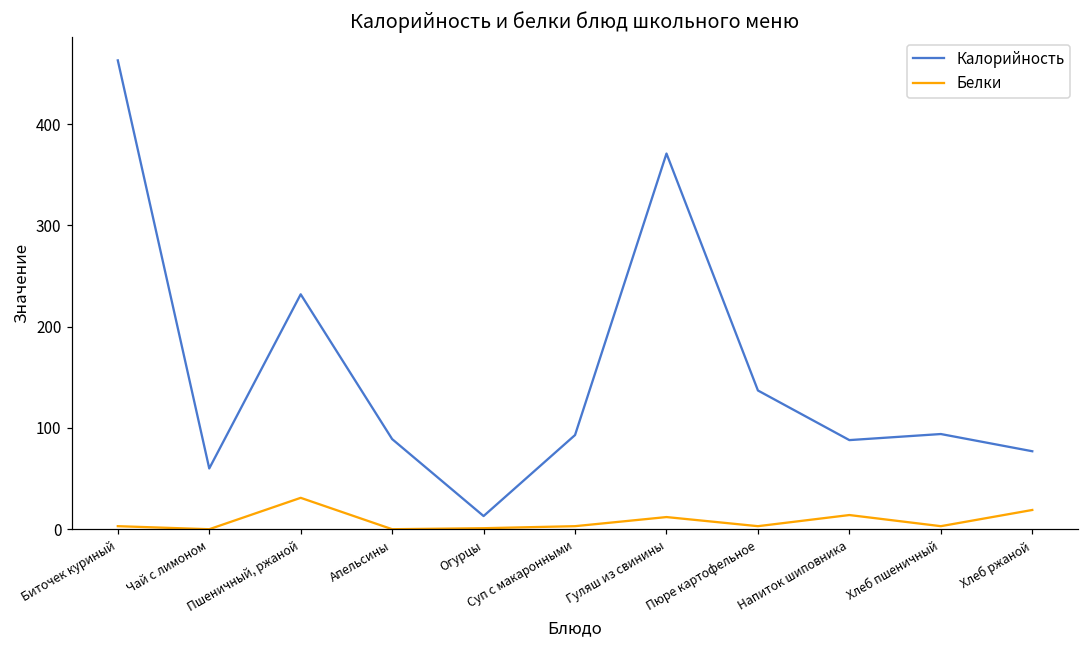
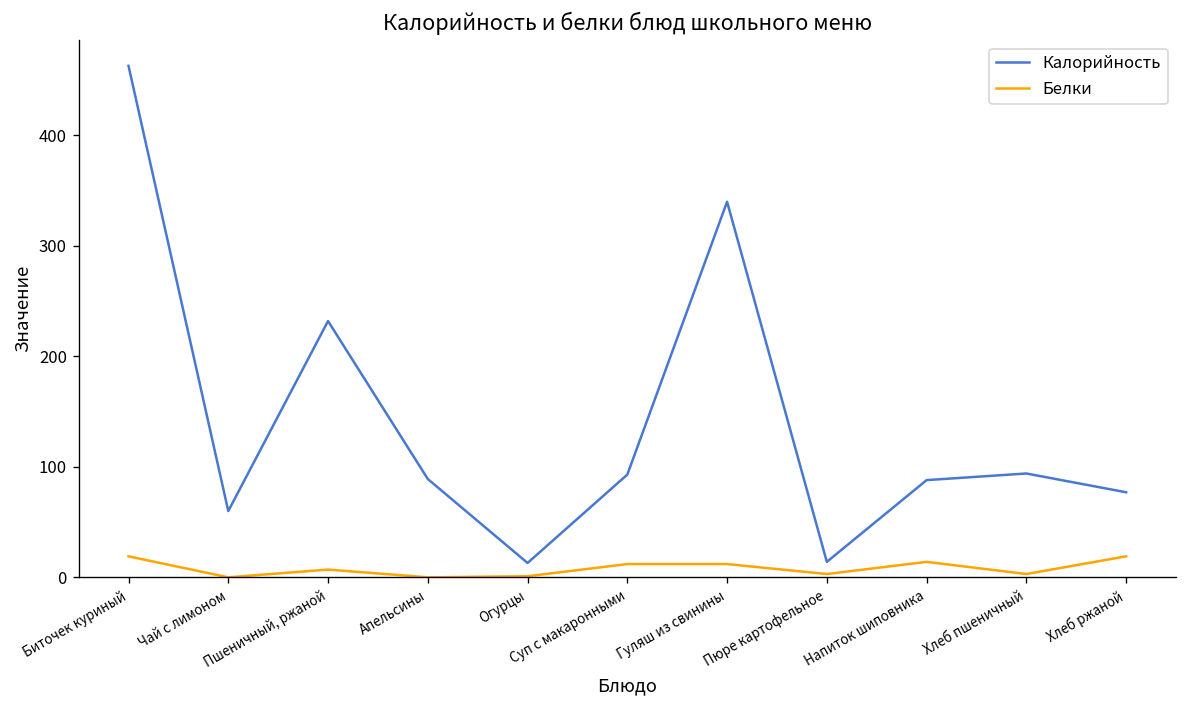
  {
    "Калорийность": {
      "Биточек куриный": 460,
      "Чай с лимоном": 60,
      "Пшеничный, ржаной": 230,
      "Апельсины": 90,
      "Огурцы": 10,
      "Суп с макаронными": 90,
-     "Гуляш из свинины": 370,
-     "Пюре картофельное": 140,
+     "Гуляш из свинины": 340,
+     "Пюре картофельное": 10,
      "Напиток шиповника": 90,
      "Хлеб пшеничный": 90,
      "Хлеб ржаной": 80
    },
    "Белки": {
-     "Биточек куриный": 0,
+     "Биточек куриный": 20,
      "Чай с лимоном": 0,
-     "Пшеничный, ржаной": 30,
+     "Пшеничный, ржаной": 10,
      "Апельсины": 0,
      "Огурцы": 0,
-     "Суп с макаронными": 0,
+     "Суп с макаронными": 10,
      "Гуляш из свинины": 10,
      "Пюре картофельное": 0,
      "Напиток шиповника": 10,
      "Хлеб пшеничный": 0,
      "Хлеб ржаной": 20
    }
  }
